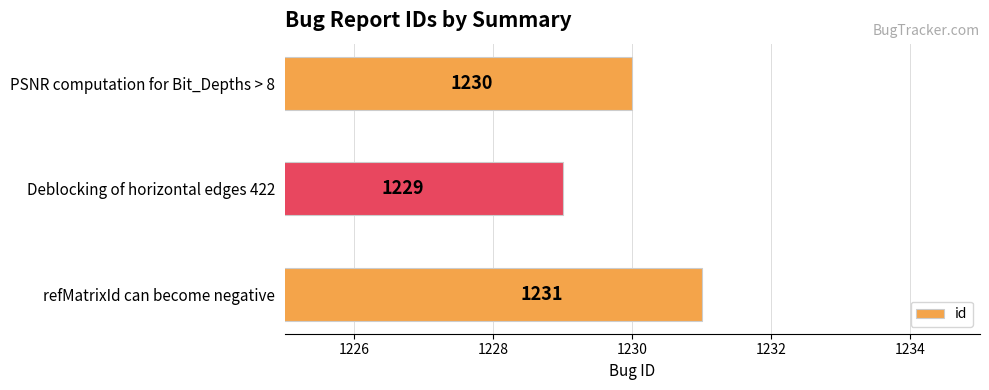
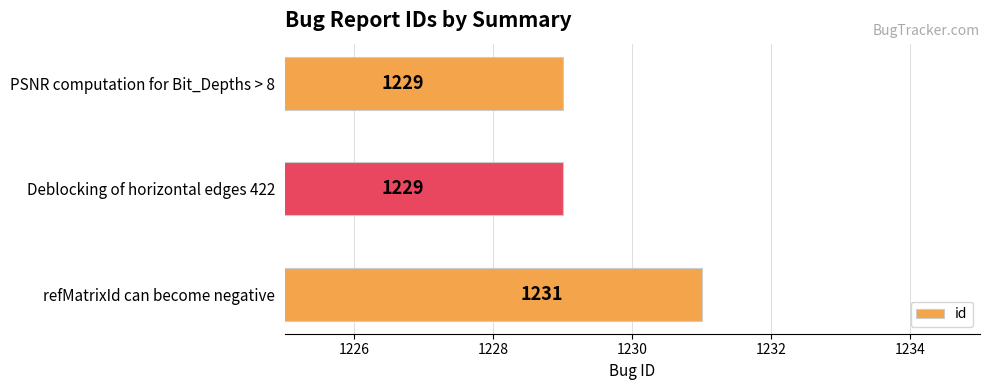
  {
-   "PSNR computation for Bit_Depths > 8": 1230,
+   "PSNR computation for Bit_Depths > 8": 1229,
    "Deblocking of horizontal edges 422": 1229,
    "refMatrixId can become negative": 1231
  }
